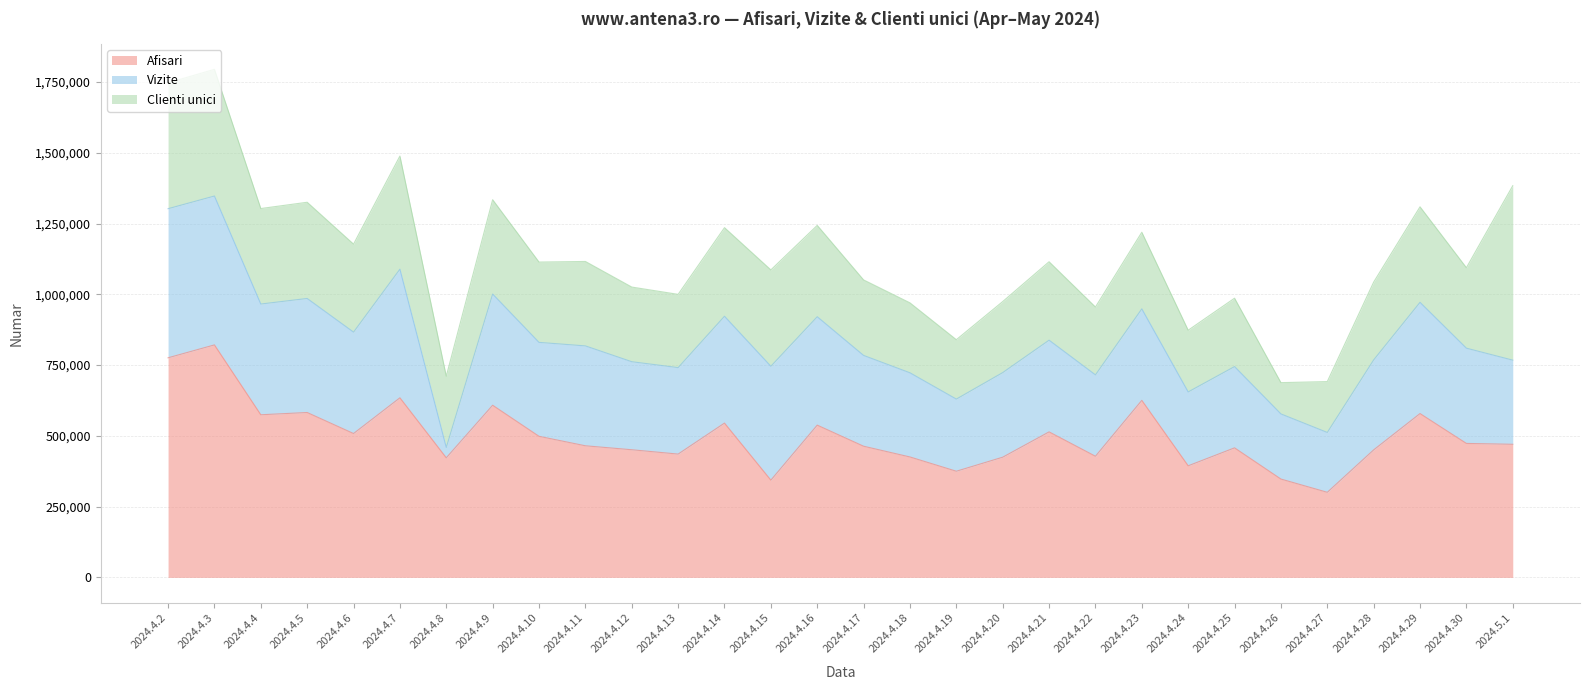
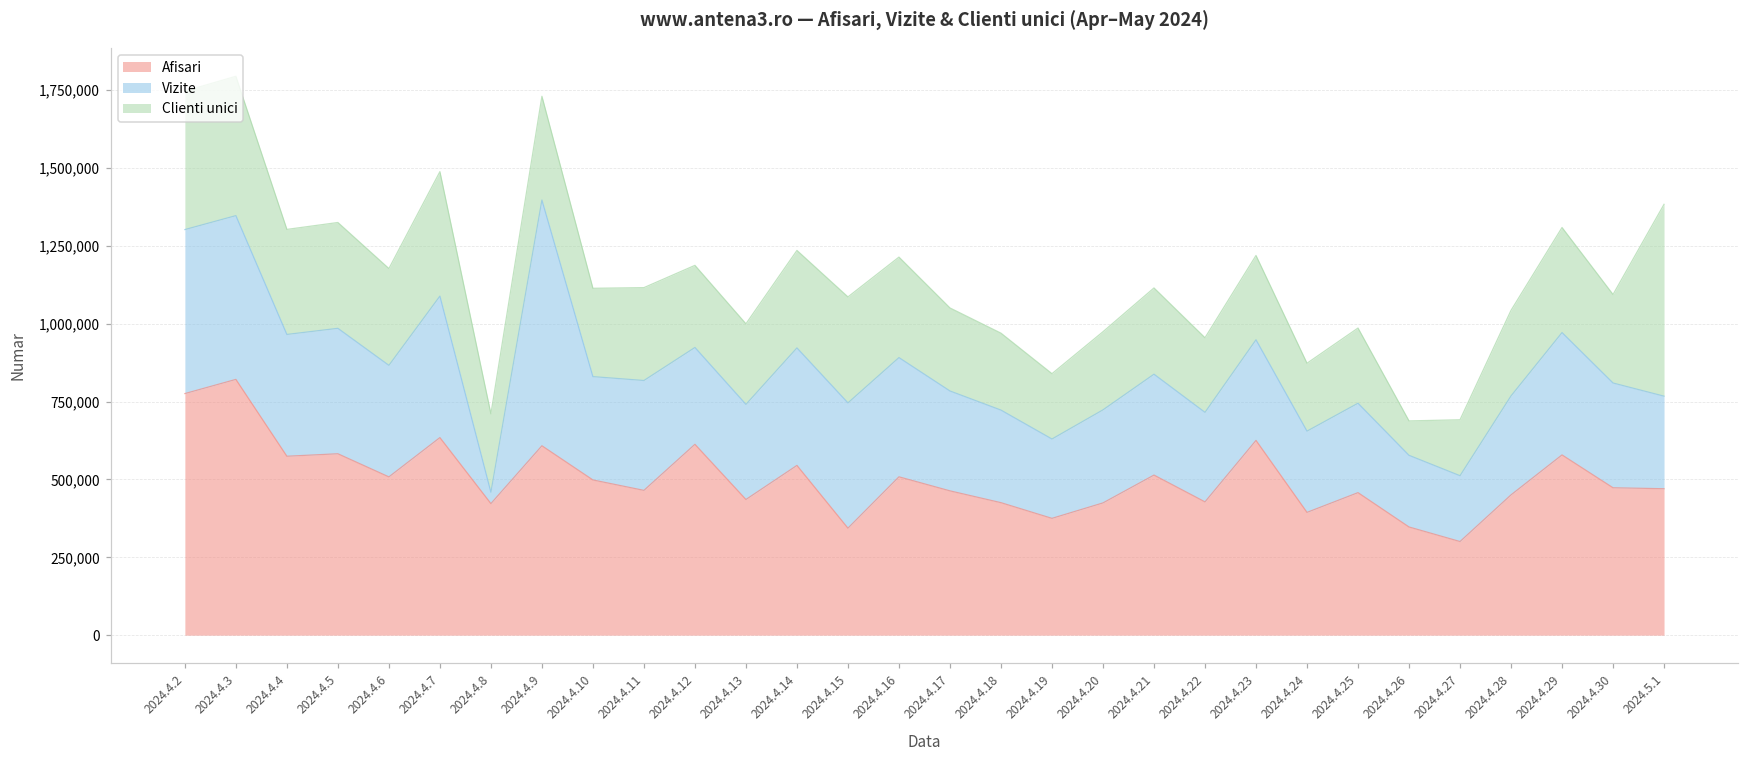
  {
    "Afisari": {
      "2024.4.2": "780,000",
      "2024.4.3": "820,000",
      "2024.4.4": "570,000",
      "2024.4.5": "580,000",
      "2024.4.6": "510,000",
      "2024.4.7": "630,000",
      "2024.4.8": "420,000",
      "2024.4.9": "610,000",
      "2024.4.10": "500,000",
      "2024.4.11": "460,000",
-     "2024.4.12": "450,000",
+     "2024.4.12": "610,000",
      "2024.4.13": "440,000",
      "2024.4.14": "550,000",
      "2024.4.15": "340,000",
-     "2024.4.16": "540,000",
+     "2024.4.16": "510,000",
      "2024.4.17": "460,000",
      "2024.4.18": "430,000",
      "2024.4.19": "380,000",
      "2024.4.20": "420,000",
      "2024.4.21": "510,000",
      "2024.4.22": "430,000",
      "2024.4.23": "630,000",
      "2024.4.24": "390,000",
      "2024.4.25": "460,000",
      "2024.4.26": "350,000",
      "2024.4.27": "300,000",
      "2024.4.28": "450,000",
      "2024.4.29": "580,000",
      "2024.4.30": "470,000",
      "2024.5.1": "470,000"
    },
    "Vizite": {
      "2024.4.2": "530,000",
      "2024.4.3": "530,000",
      "2024.4.4": "390,000",
      "2024.4.5": "400,000",
      "2024.4.6": "360,000",
      "2024.4.7": "450,000",
      "2024.4.8": "40,000",
-     "2024.4.9": "390,000",
+     "2024.4.9": "790,000",
      "2024.4.10": "330,000",
      "2024.4.11": "350,000",
      "2024.4.12": "310,000",
      "2024.4.13": "310,000",
      "2024.4.14": "380,000",
      "2024.4.15": "400,000",
      "2024.4.16": "380,000",
      "2024.4.17": "320,000",
      "2024.4.18": "300,000",
      "2024.4.19": "250,000",
      "2024.4.20": "300,000",
      "2024.4.21": "320,000",
      "2024.4.22": "290,000",
      "2024.4.23": "320,000",
      "2024.4.24": "260,000",
      "2024.4.25": "290,000",
      "2024.4.26": "230,000",
      "2024.4.27": "210,000",
      "2024.4.28": "320,000",
      "2024.4.29": "390,000",
      "2024.4.30": "340,000",
      "2024.5.1": "300,000"
    },
    "Clienti unici": {
      "2024.4.4": "340,000",
      "2024.4.5": "340,000",
      "2024.4.6": "310,000",
      "2024.4.7": "400,000",
      "2024.4.8": "250,000",
      "2024.4.9": "330,000",
      "2024.4.10": "280,000",
      "2024.4.11": "300,000",
      "2024.4.12": "260,000",
      "2024.4.13": "260,000",
      "2024.4.14": "310,000",
      "2024.4.15": "340,000",
      "2024.4.16": "320,000",
      "2024.4.17": "270,000",
      "2024.4.18": "250,000",
      "2024.4.19": "210,000",
      "2024.4.20": "250,000",
      "2024.4.21": "280,000",
      "2024.4.22": "240,000",
      "2024.4.23": "270,000",
      "2024.4.24": "220,000",
      "2024.4.25": "240,000",
      "2024.4.26": "110,000",
      "2024.4.27": "180,000",
      "2024.4.28": "270,000",
      "2024.4.29": "340,000",
      "2024.4.30": "280,000",
      "2024.5.1": "620,000"
    }
  }
